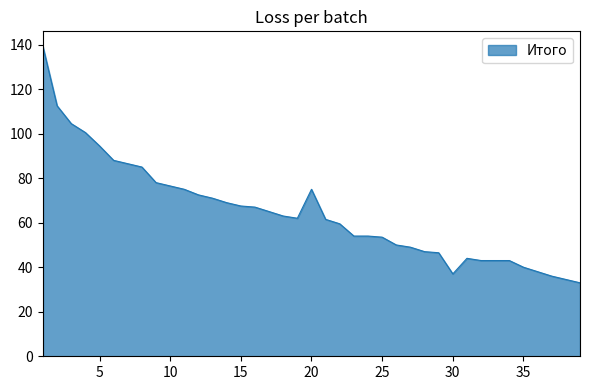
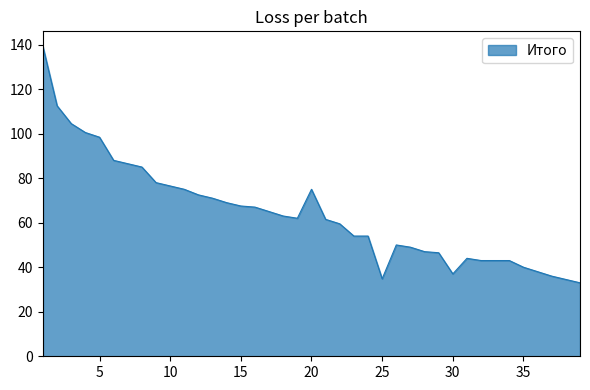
  {
-   "5": 95,
+   "5": 98,
    "10": 77,
    "15": 68,
    "20": 75,
-   "25": 54,
+   "25": 35,
    "30": 37,
    "35": 40
  }
